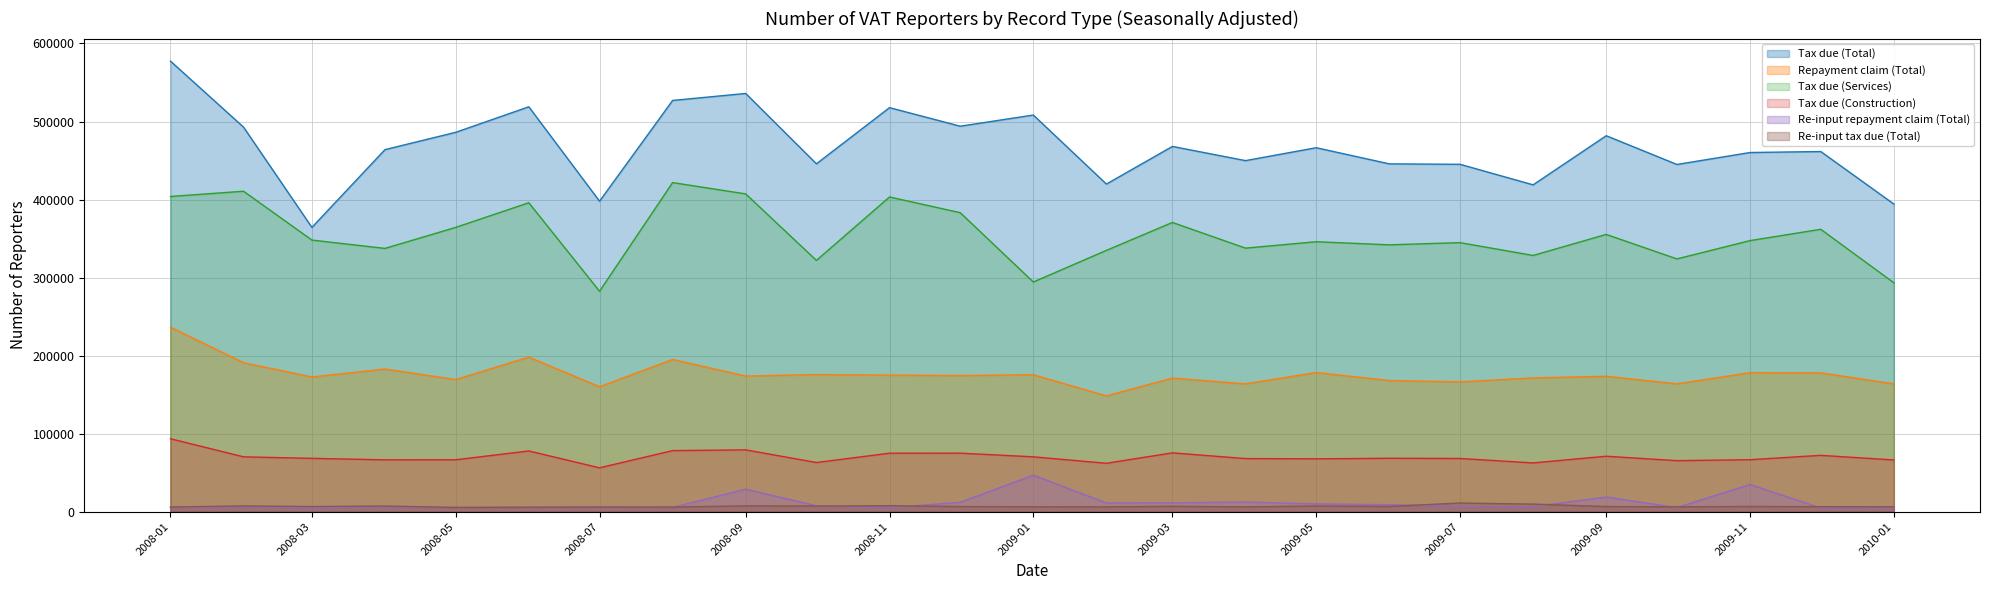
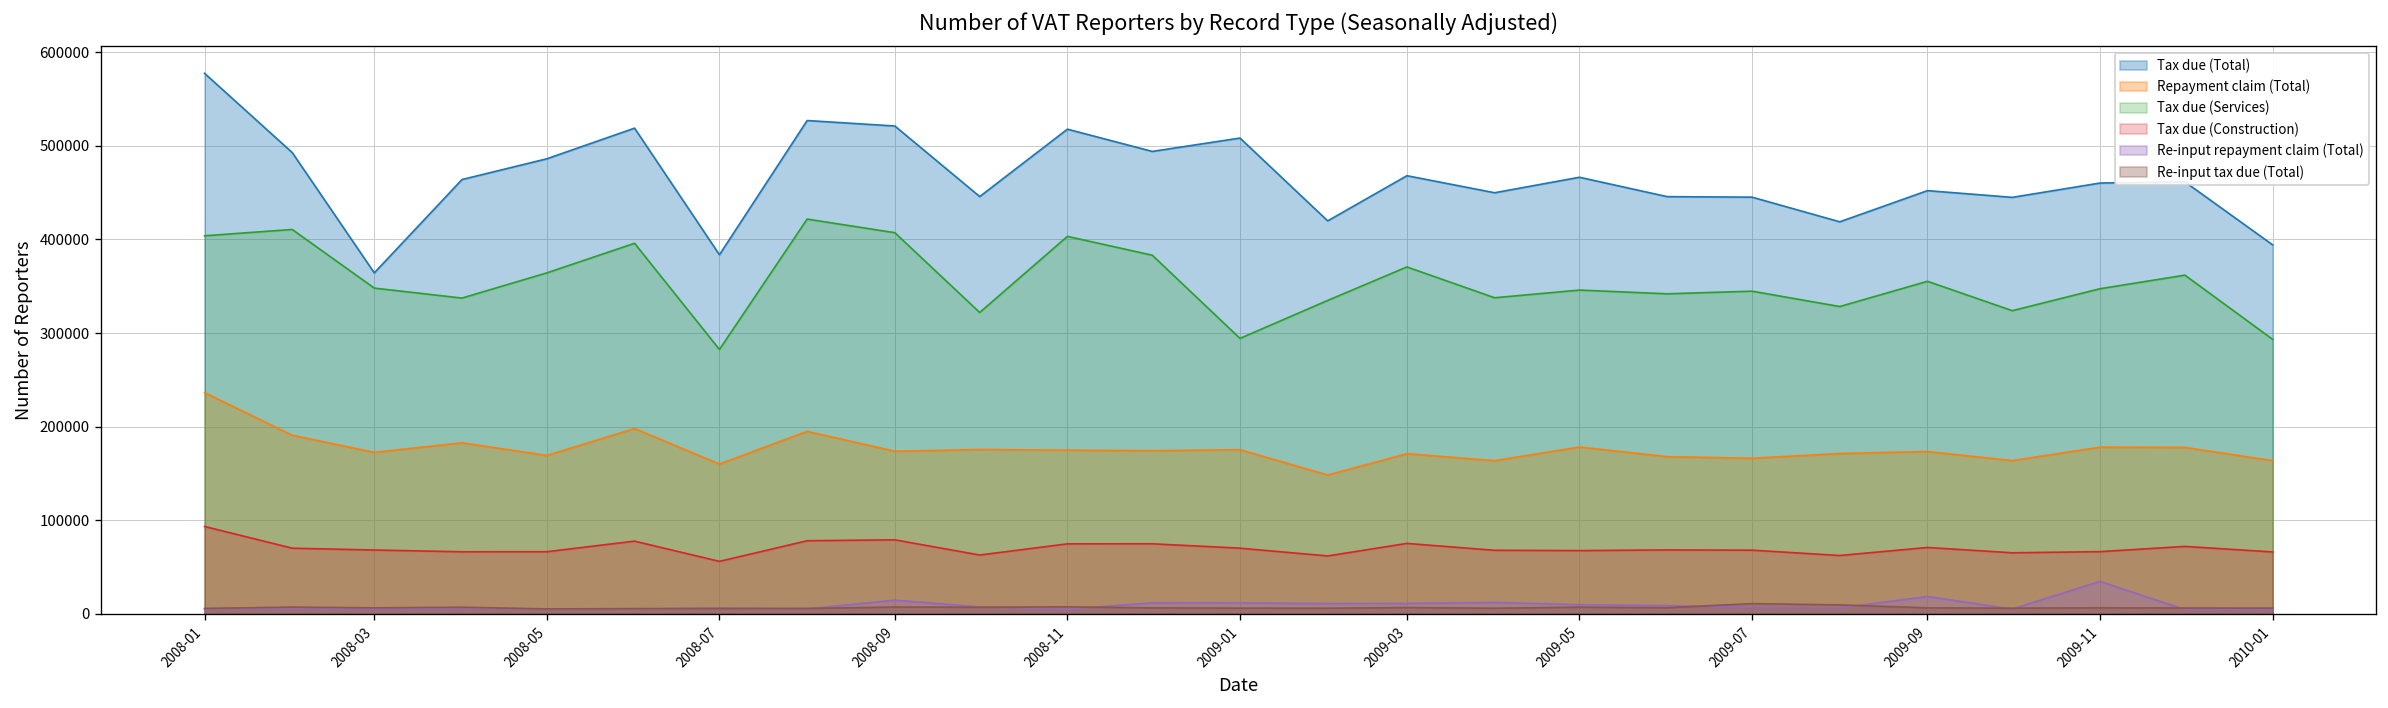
  {
    "Tax due (Total)": {
      "2008-01": 580000,
      "2008-03": 360000,
      "2008-05": 490000,
-     "2008-07": 400000,
-     "2008-09": 540000,
+     "2008-07": 380000,
+     "2008-09": 520000,
      "2008-11": 520000,
      "2009-01": 510000,
      "2009-03": 470000,
      "2009-05": 470000,
      "2009-07": 450000,
-     "2009-09": 480000,
+     "2009-09": 450000,
      "2009-11": 460000,
      "2010-01": 390000
    },
    "Re-input repayment claim (Total)": {
-     "2008-09": 30000,
-     "2009-01": 50000,
+     "2008-09": 10000,
+     "2009-01": 10000,
      "2009-03": 10000,
      "2009-07": 10000,
      "2009-09": 20000,
      "2009-11": 30000
    }
  }
